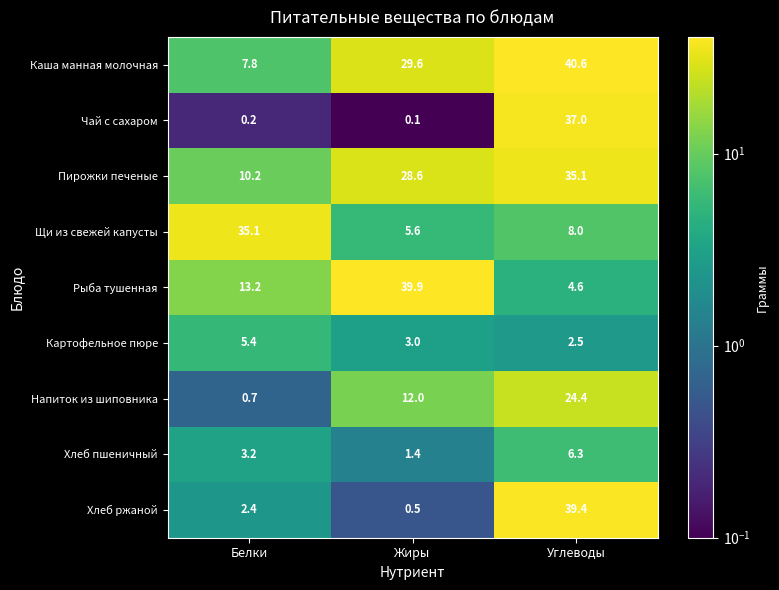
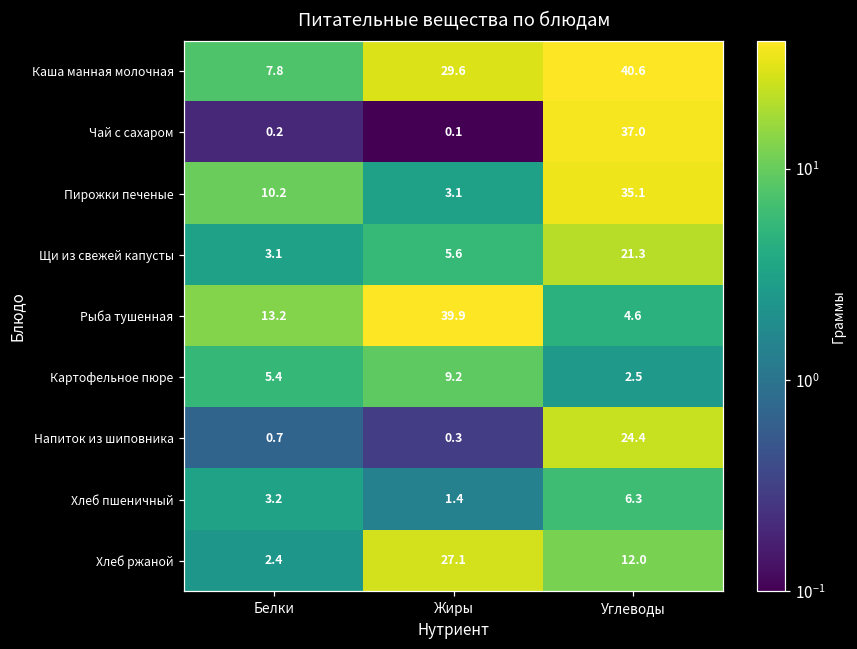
  {
    "Каша манная молочная": {
      "Белки": 7.8,
      "Жиры": 29.6,
      "Углеводы": 40.6
    },
    "Чай с сахаром": {
      "Белки": 0.2,
      "Жиры": 0.1,
      "Углеводы": 37.0
    },
    "Пирожки печеные": {
      "Белки": 10.2,
-     "Жиры": 28.6,
+     "Жиры": 3.1,
      "Углеводы": 35.1
    },
    "Щи из свежей капусты": {
-     "Белки": 35.1,
+     "Белки": 3.1,
      "Жиры": 5.6,
-     "Углеводы": 8.0
+     "Углеводы": 21.3
    },
    "Рыба тушенная": {
      "Белки": 13.2,
      "Жиры": 39.9,
      "Углеводы": 4.6
    },
    "Картофельное пюре": {
      "Белки": 5.4,
-     "Жиры": 3.0,
+     "Жиры": 9.2,
      "Углеводы": 2.5
    },
    "Напиток из шиповника": {
      "Белки": 0.7,
-     "Жиры": 12.0,
+     "Жиры": 0.3,
      "Углеводы": 24.4
    },
    "Хлеб пшеничный": {
      "Белки": 3.2,
      "Жиры": 1.4,
      "Углеводы": 6.3
    },
    "Хлеб ржаной": {
      "Белки": 2.4,
-     "Жиры": 0.5,
-     "Углеводы": 39.4
+     "Жиры": 27.1,
+     "Углеводы": 12.0
    }
  }
